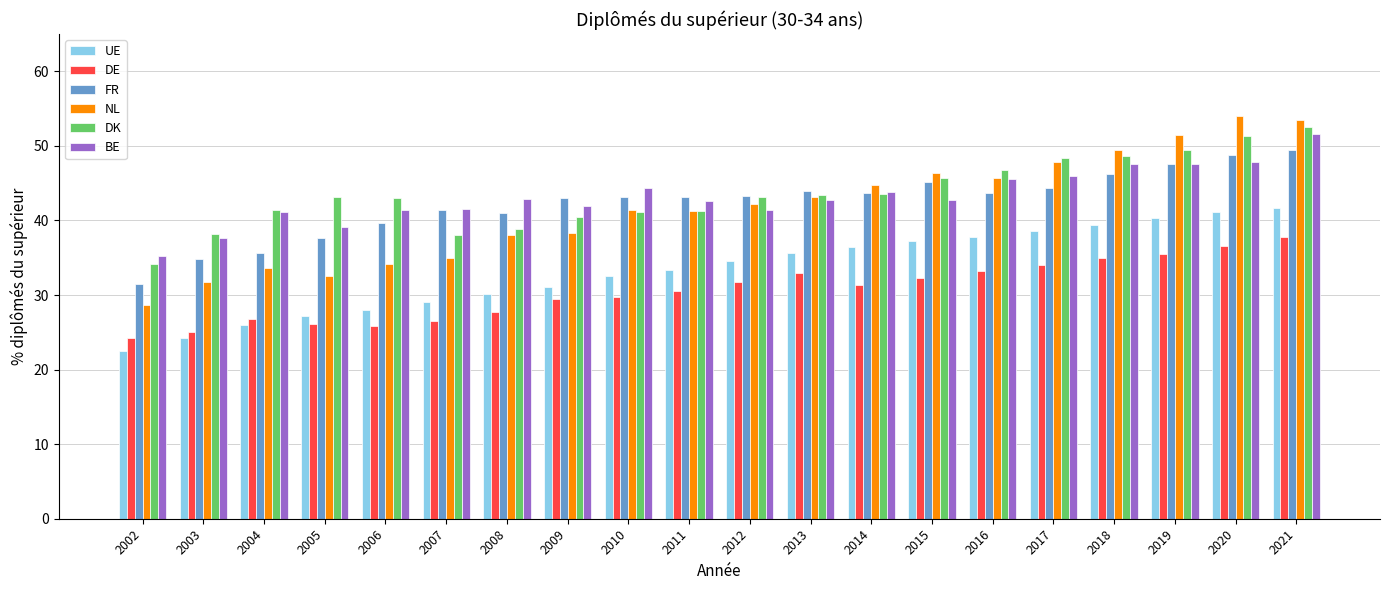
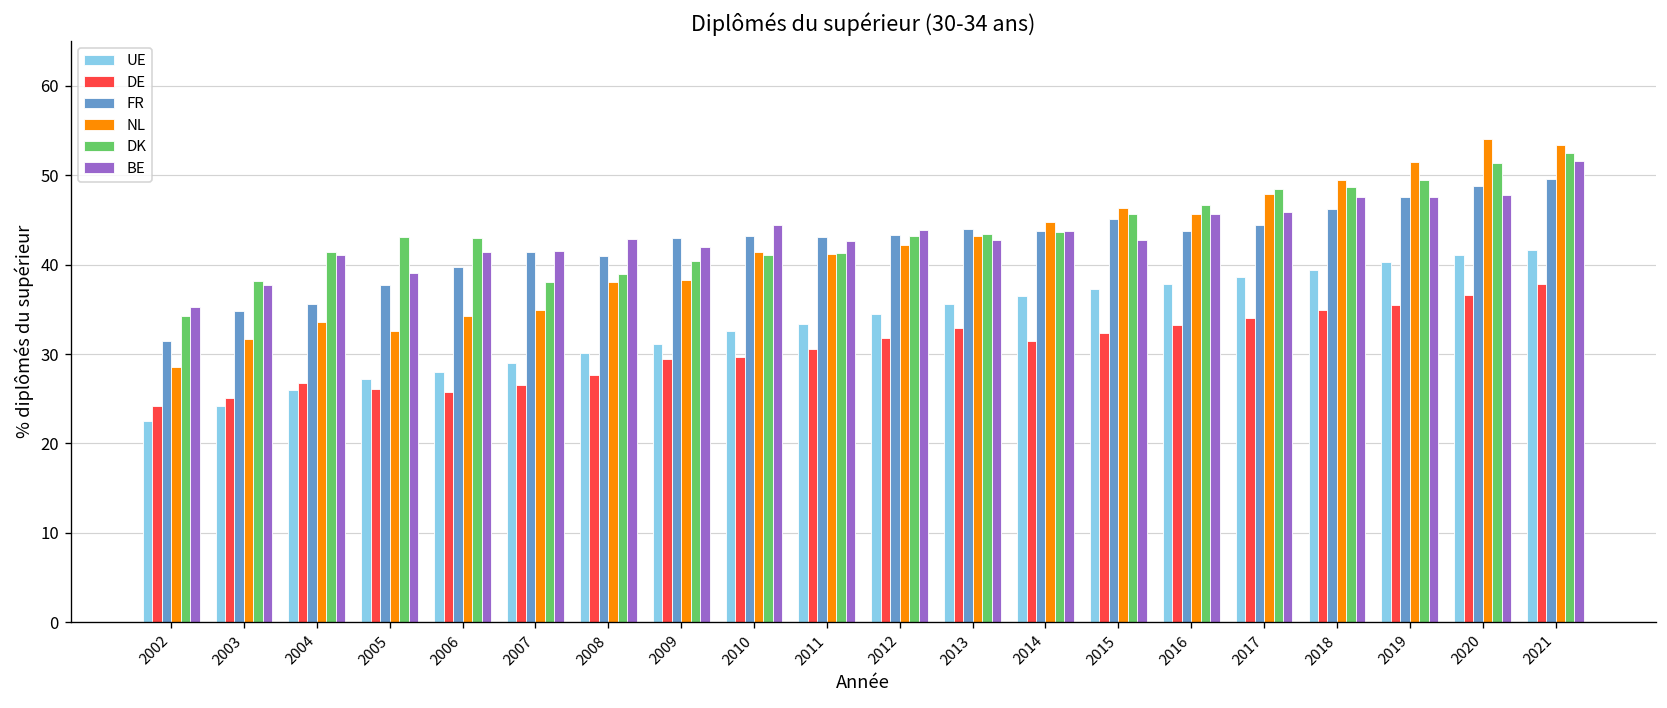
  {
    "UE": {
      "2002": 23,
      "2003": 24,
      "2004": 26,
      "2005": 27,
      "2006": 28,
      "2007": 29,
      "2008": 30,
      "2009": 31,
      "2010": 33,
      "2011": 33,
      "2012": 35,
      "2013": 36,
      "2014": 37,
      "2015": 37,
      "2016": 38,
      "2017": 39,
      "2018": 39,
      "2019": 40,
      "2020": 41,
      "2021": 42
    },
    "DE": {
      "2002": 24,
      "2003": 25,
      "2004": 27,
      "2005": 26,
      "2006": 26,
      "2007": 27,
      "2008": 28,
      "2009": 29,
      "2010": 30,
      "2011": 31,
      "2012": 32,
      "2013": 33,
      "2014": 31,
      "2015": 32,
      "2016": 33,
      "2017": 34,
      "2018": 35,
      "2019": 36,
      "2020": 37,
      "2021": 38
    },
    "FR": {
      "2002": 32,
      "2003": 35,
      "2004": 36,
      "2005": 38,
      "2006": 40,
      "2007": 41,
      "2008": 41,
      "2009": 43,
      "2010": 43,
      "2011": 43,
      "2012": 43,
      "2013": 44,
      "2014": 44,
      "2015": 45,
      "2016": 44,
      "2017": 44,
      "2018": 46,
      "2019": 48,
      "2020": 49,
      "2021": 50
    },
    "NL": {
      "2002": 29,
      "2003": 32,
      "2004": 34,
      "2005": 33,
      "2006": 34,
      "2007": 35,
      "2008": 38,
      "2009": 38,
      "2010": 41,
      "2011": 41,
      "2012": 42,
      "2013": 43,
      "2014": 45,
      "2015": 46,
      "2016": 46,
      "2017": 48,
      "2018": 49,
      "2019": 51,
      "2020": 54,
      "2021": 53
    },
    "DK": {
      "2002": 34,
      "2003": 38,
      "2004": 41,
      "2005": 43,
      "2006": 43,
      "2007": 38,
      "2008": 39,
      "2009": 40,
      "2010": 41,
      "2011": 41,
      "2012": 43,
      "2013": 43,
      "2014": 44,
      "2015": 46,
      "2016": 47,
      "2017": 48,
      "2018": 49,
      "2019": 49,
      "2020": 51,
      "2021": 53
    },
    "BE": {
      "2002": 35,
      "2003": 38,
      "2004": 41,
      "2005": 39,
      "2006": 41,
      "2007": 42,
      "2008": 43,
      "2009": 42,
      "2010": 44,
      "2011": 43,
-     "2012": 41,
+     "2012": 44,
      "2013": 43,
      "2014": 44,
      "2015": 43,
      "2016": 46,
      "2017": 46,
      "2018": 48,
      "2019": 48,
      "2020": 48,
      "2021": 52
    }
  }
